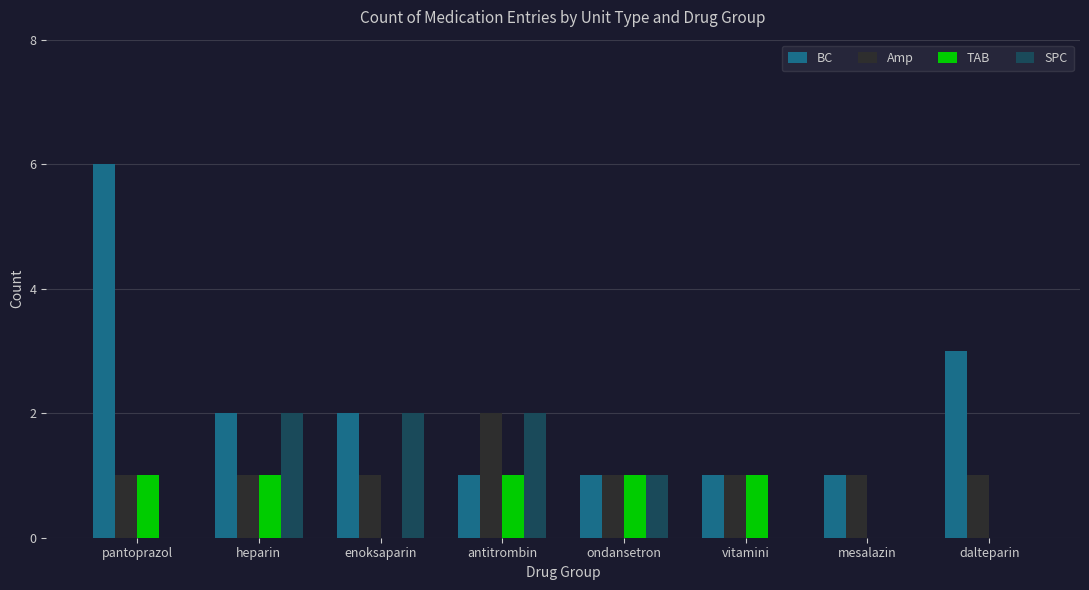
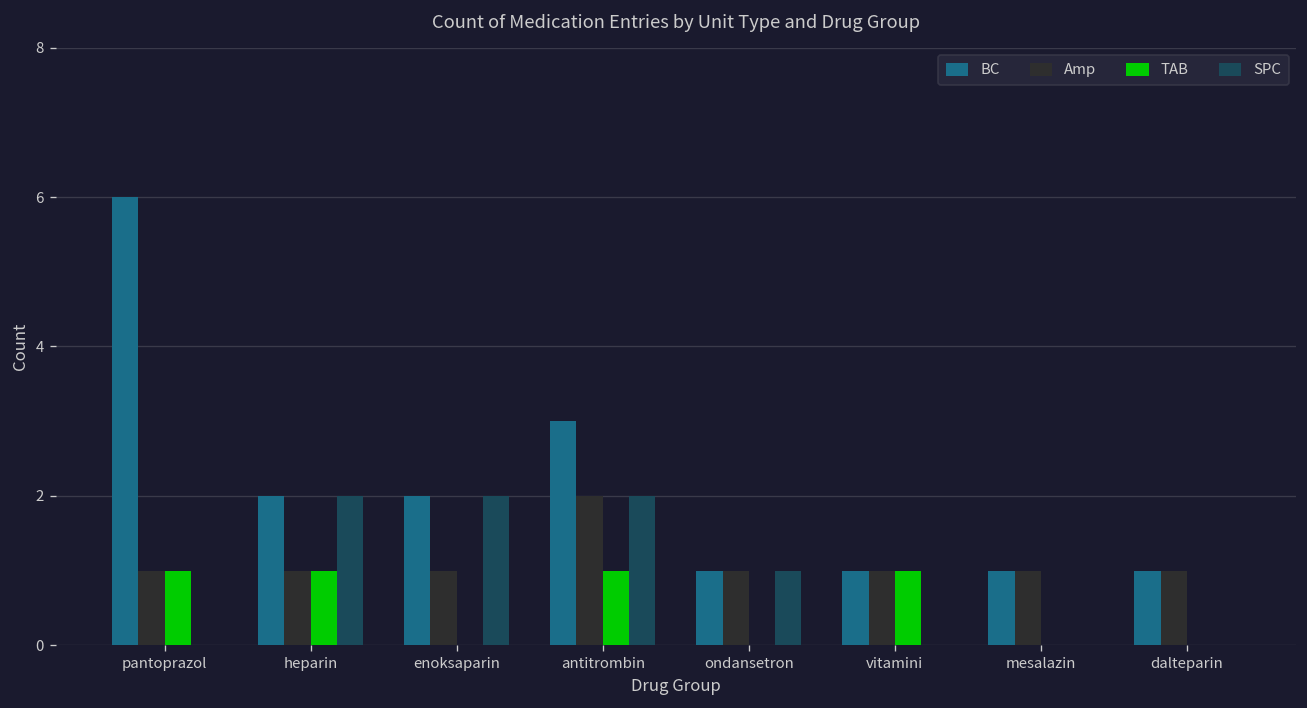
  {
    "BC": {
      "pantoprazol": 6,
      "heparin": 2,
      "enoksaparin": 2,
-     "antitrombin": 1,
+     "antitrombin": 3,
      "ondansetron": 1,
      "vitamini": 1,
      "mesalazin": 1,
-     "dalteparin": 3
+     "dalteparin": 1
    },
    "TAB": {
      "pantoprazol": 1,
      "heparin": 1,
      "enoksaparin": 0,
      "antitrombin": 1,
-     "ondansetron": 1,
+     "ondansetron": 0,
      "vitamini": 1,
      "mesalazin": 0,
      "dalteparin": 0
    }
  }
